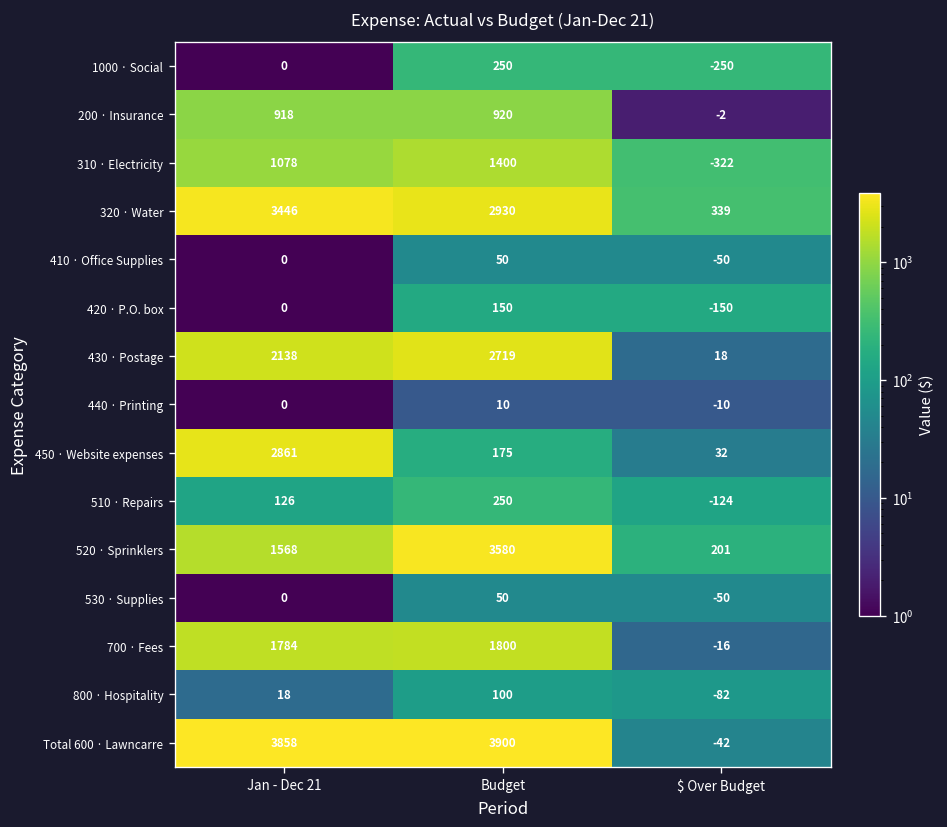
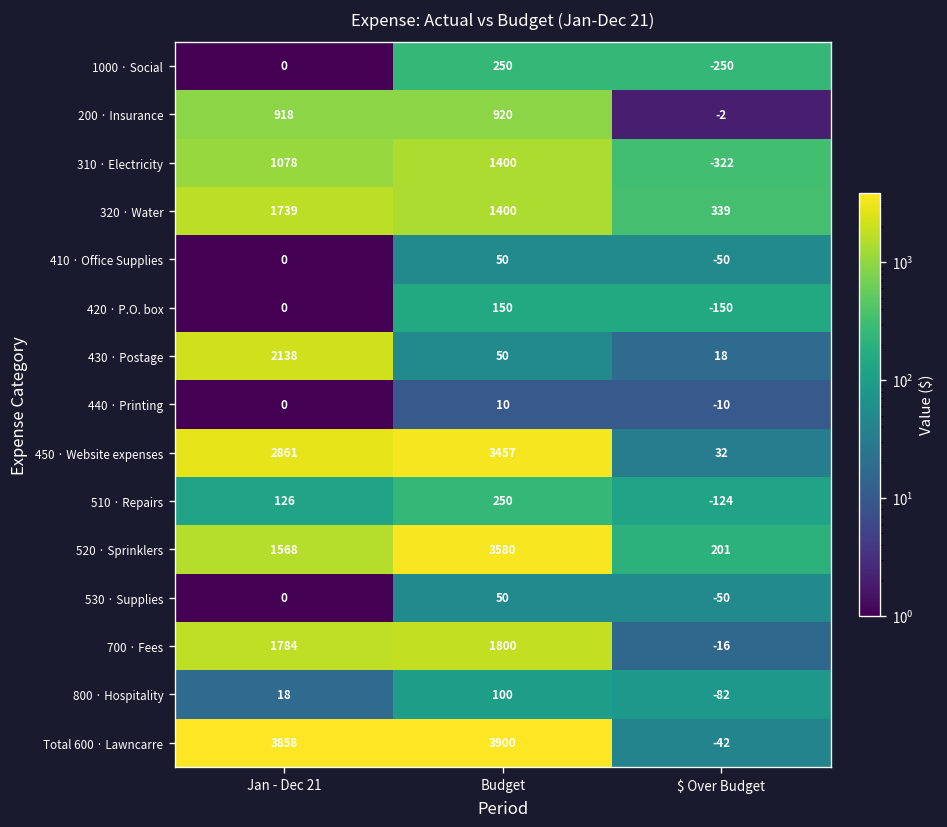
  {
    "1000 · Social": {
      "Jan - Dec 21": 0,
      "Budget": 250,
      "$ Over Budget": -250
    },
    "200 · Insurance": {
      "Jan - Dec 21": 918,
      "Budget": 920,
      "$ Over Budget": -2
    },
    "310 · Electricity": {
      "Jan - Dec 21": 1078,
      "Budget": 1400,
      "$ Over Budget": -322
    },
    "320 · Water": {
-     "Jan - Dec 21": 3446,
-     "Budget": 2930,
+     "Jan - Dec 21": 1739,
+     "Budget": 1400,
      "$ Over Budget": 339
    },
    "410 · Office Supplies": {
      "Jan - Dec 21": 0,
      "Budget": 50,
      "$ Over Budget": -50
    },
    "420 · P.O. box": {
      "Jan - Dec 21": 0,
      "Budget": 150,
      "$ Over Budget": -150
    },
    "430 · Postage": {
      "Jan - Dec 21": 2138,
-     "Budget": 2719,
+     "Budget": 50,
      "$ Over Budget": 18
    },
    "440 · Printing": {
      "Jan - Dec 21": 0,
      "Budget": 10,
      "$ Over Budget": -10
    },
    "450 · Website expenses": {
      "Jan - Dec 21": 2861,
-     "Budget": 175,
+     "Budget": 3457,
      "$ Over Budget": 32
    },
    "510 · Repairs": {
      "Jan - Dec 21": 126,
      "Budget": 250,
      "$ Over Budget": -124
    },
    "520 · Sprinklers": {
      "Jan - Dec 21": 1568,
      "Budget": 3580,
      "$ Over Budget": 201
    },
    "530 · Supplies": {
      "Jan - Dec 21": 0,
      "Budget": 50,
      "$ Over Budget": -50
    },
    "700 · Fees": {
      "Jan - Dec 21": 1784,
      "Budget": 1800,
      "$ Over Budget": -16
    },
    "800 · Hospitality": {
      "Jan - Dec 21": 18,
      "Budget": 100,
      "$ Over Budget": -82
    },
    "Total 600 · Lawncarre": {
      "Jan - Dec 21": 3858,
      "Budget": 3900,
      "$ Over Budget": -42
    }
  }
